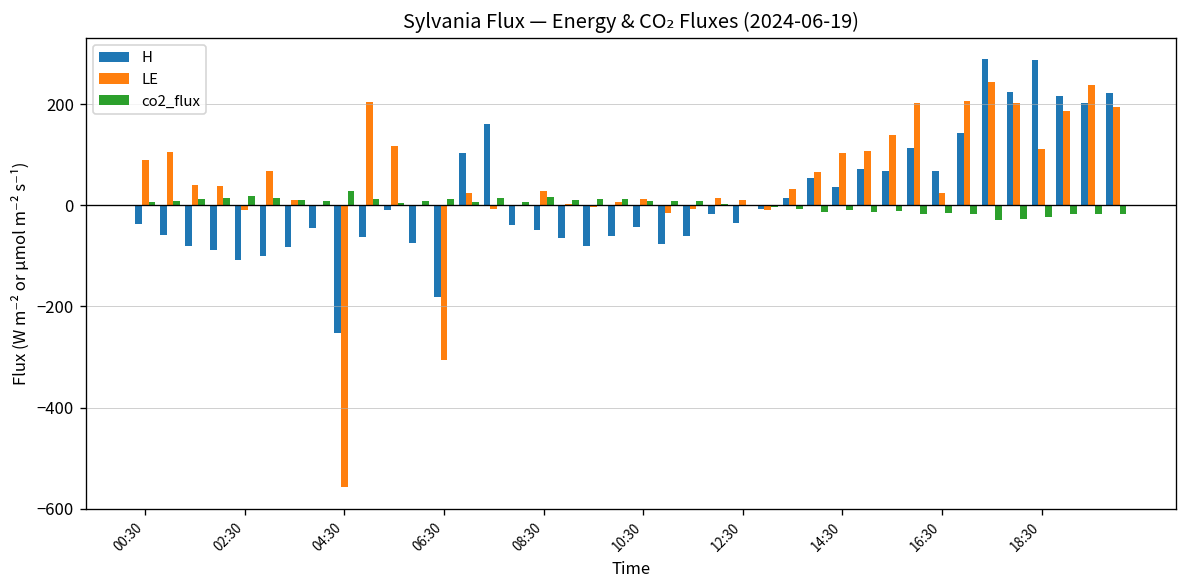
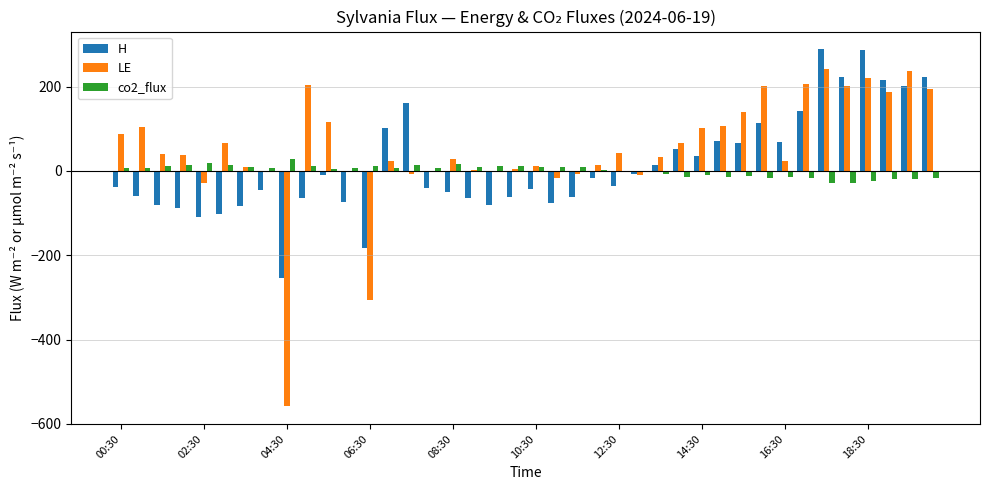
  {
    "LE": {
      "00:30": 90,
-     "02:30": -10,
+     "02:30": -30,
      "04:30": -560,
      "06:30": -310,
      "08:30": 30,
      "10:30": 10,
-     "12:30": 10,
+     "12:30": 40,
      "14:30": 100,
      "16:30": 20,
-     "18:30": 110
+     "18:30": 220
    }
  }
